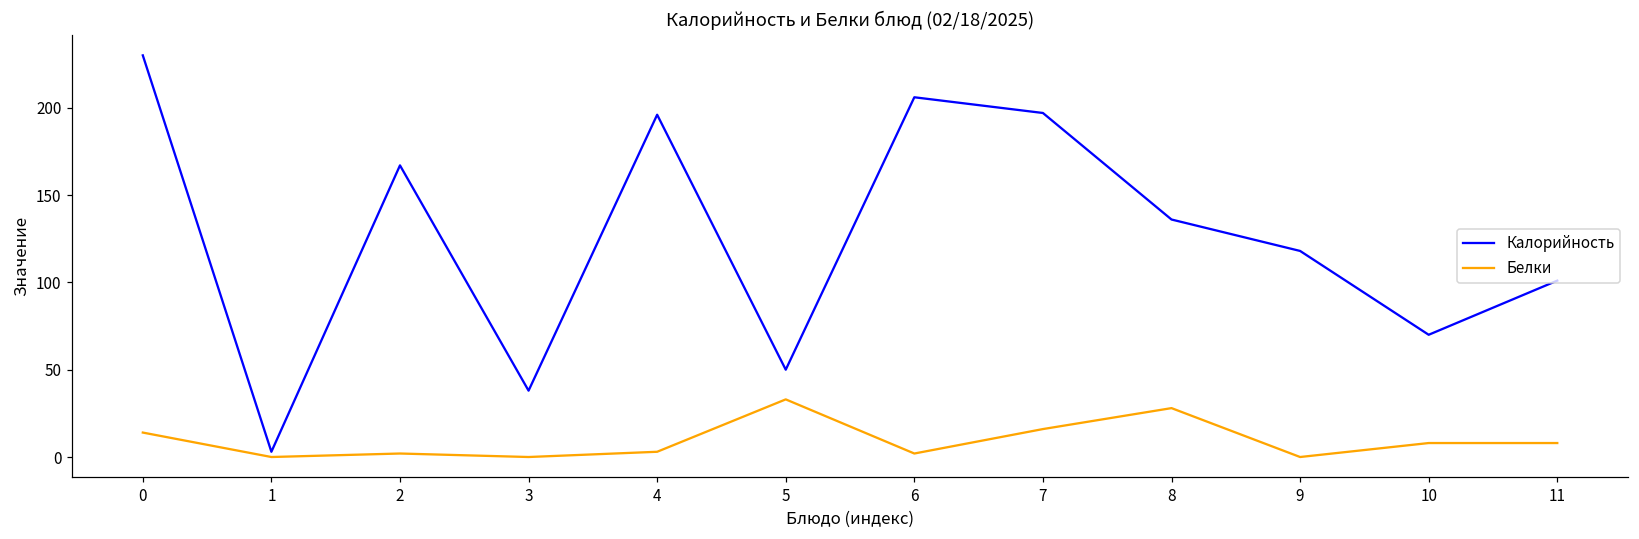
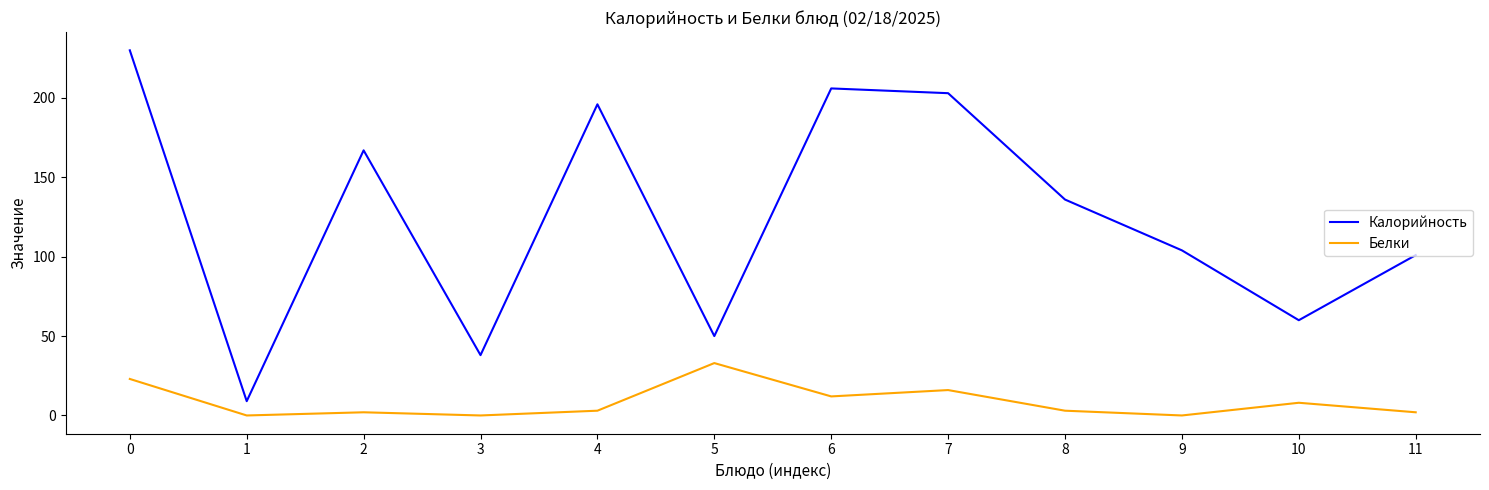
  {
    "Калорийность": {
      "0": 230,
-     "1": 3,
+     "1": 9,
      "2": 167,
      "3": 38,
      "4": 196,
      "5": 50,
      "6": 206,
-     "7": 197,
+     "7": 203,
      "8": 136,
-     "9": 118,
-     "10": 70
+     "9": 104,
+     "10": 60
    },
    "Белки": {
-     "0": 14,
+     "0": 23,
      "1": 0,
      "2": 2,
      "3": 0,
      "4": 3,
      "5": 33,
-     "6": 2,
+     "6": 12,
      "7": 16,
-     "8": 28,
+     "8": 3,
      "9": 0,
      "10": 8,
-     "11": 8
+     "11": 2
    }
  }
